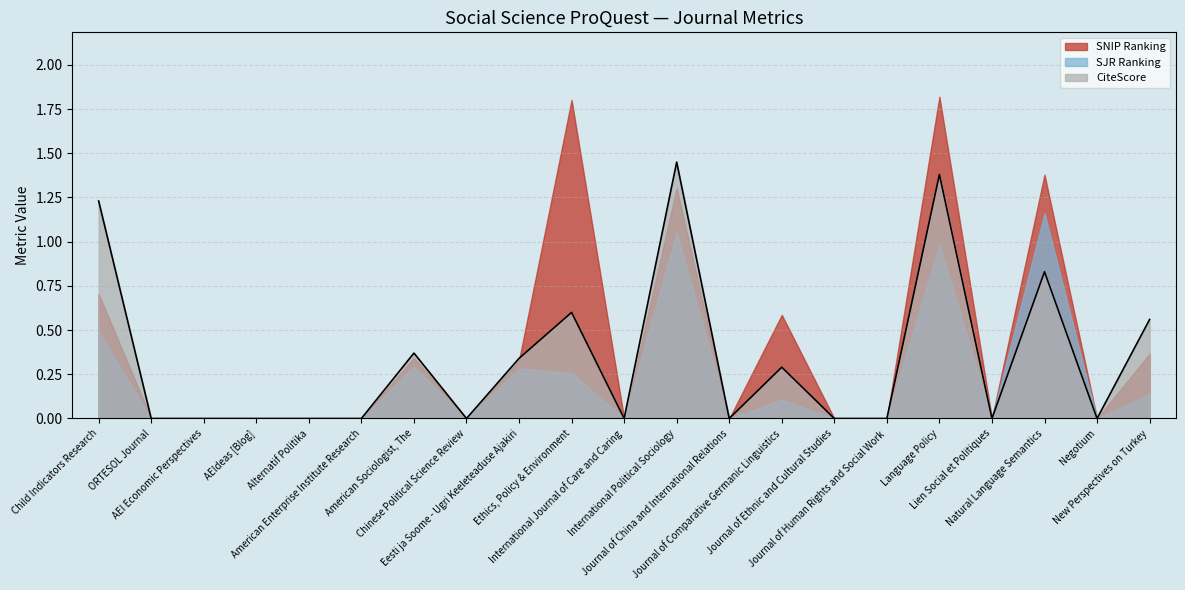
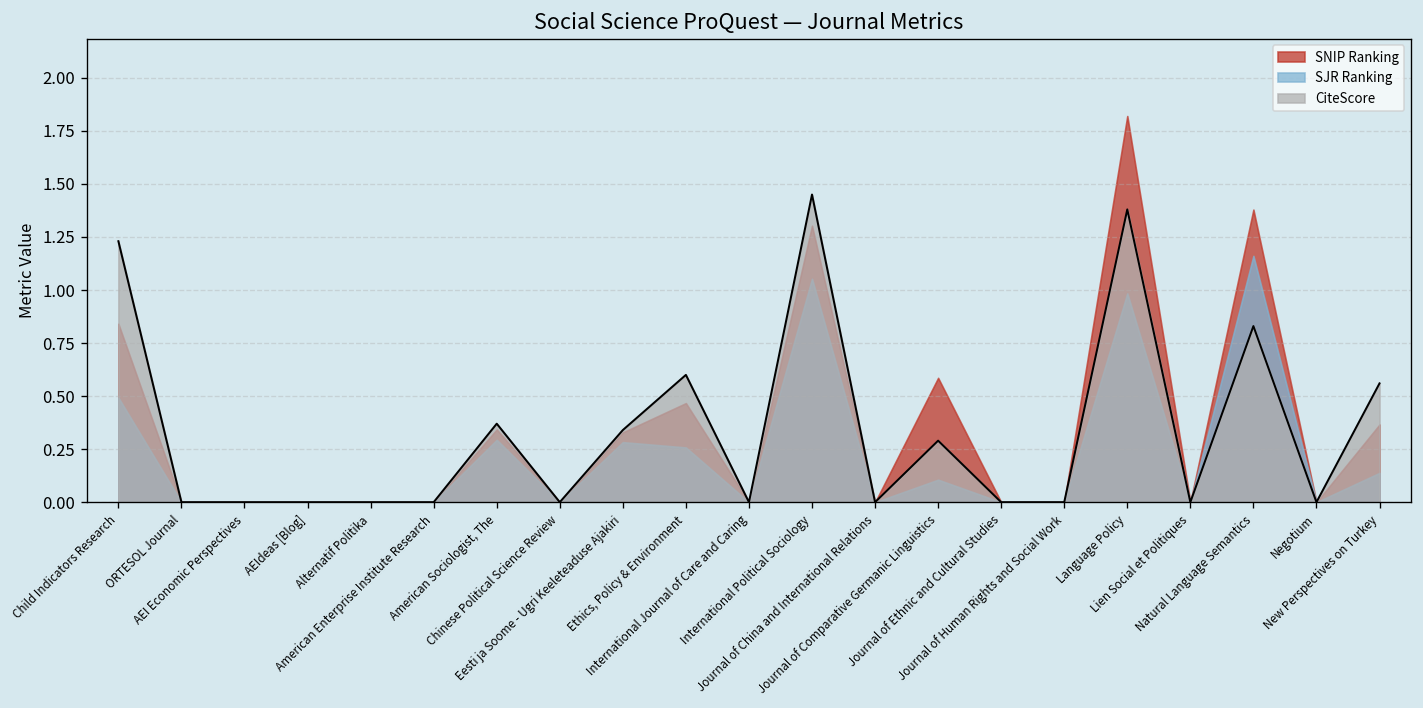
  {
    "SNIP Ranking": {
-     "Child Indicators Research": 0.70,
+     "Child Indicators Research": 0.84,
      "American Sociologist, The": 0.34,
-     "Ethics, Policy & Environment": 1.80,
+     "Ethics, Policy & Environment": 0.47,
      "International Political Sociology": 1.30,
      "Journal of Comparative Germanic Linguistics": 0.59,
      "Language Policy": 1.82,
      "Natural Language Semantics": 1.38,
      "New Perspectives on Turkey": 0.37
    },
    "SJR Ranking": {
      "Child Indicators Research": 0.49,
      "American Sociologist, The": 0.29,
      "Eesti ja Soome - Ugri Keeleteaduse Ajakiri": 0.28,
      "Ethics, Policy & Environment": 0.26,
      "International Political Sociology": 1.05,
      "Journal of Comparative Germanic Linguistics": 0.11,
      "Language Policy": 0.98,
      "Natural Language Semantics": 1.16,
      "New Perspectives on Turkey": 0.14
    },
    "CiteScore": {
      "Child Indicators Research": 1.23,
      "American Sociologist, The": 0.37,
      "Ethics, Policy & Environment": 0.60,
      "International Political Sociology": 1.45,
      "Journal of Comparative Germanic Linguistics": 0.29,
      "Language Policy": 1.38,
      "Natural Language Semantics": 0.83,
      "New Perspectives on Turkey": 0.56
    }
  }
